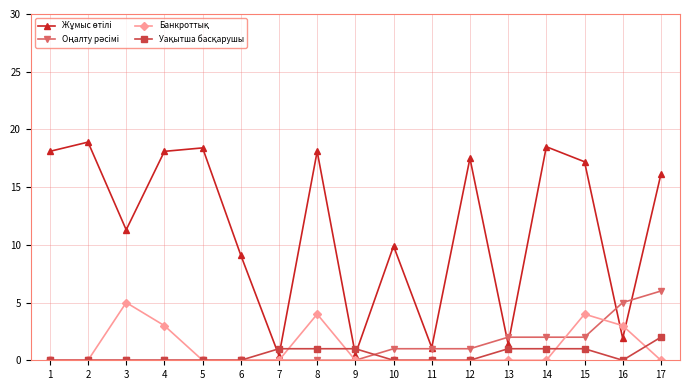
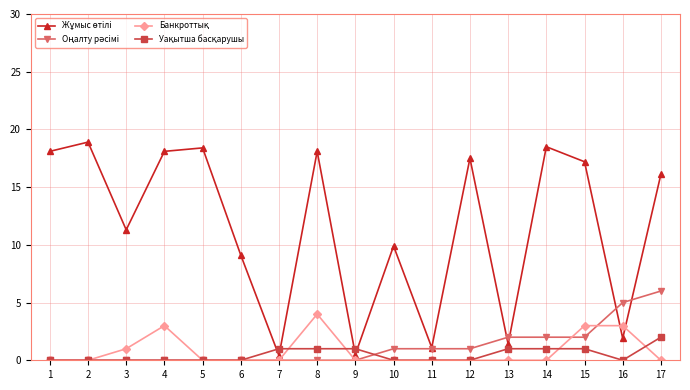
  {
    "Банкроттық": {
-     "3": 5,
+     "3": 1,
      "4": 3,
      "8": 4,
      "13": 0,
      "14": 0,
-     "15": 4,
+     "15": 3,
      "16": 3,
      "17": 0
    }
  }
